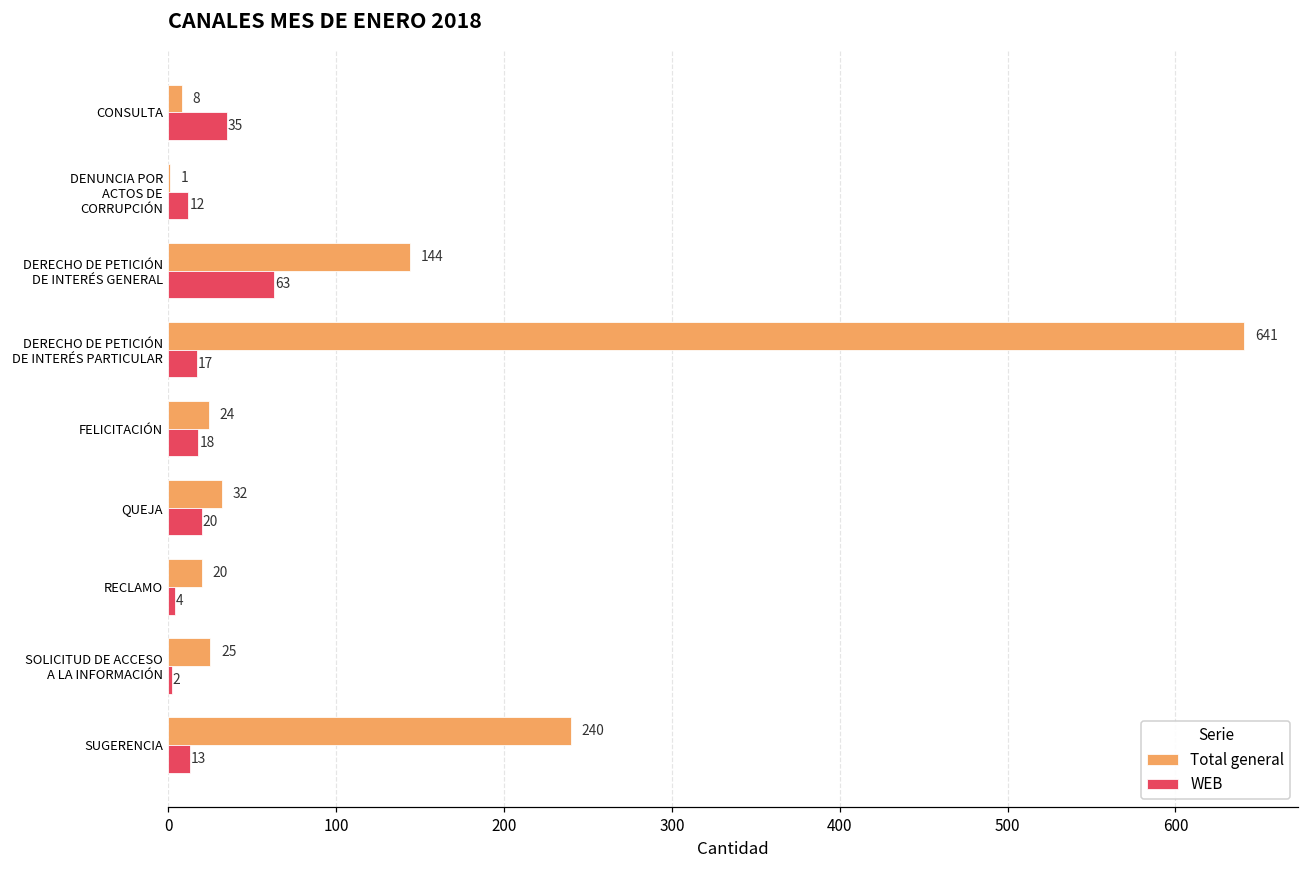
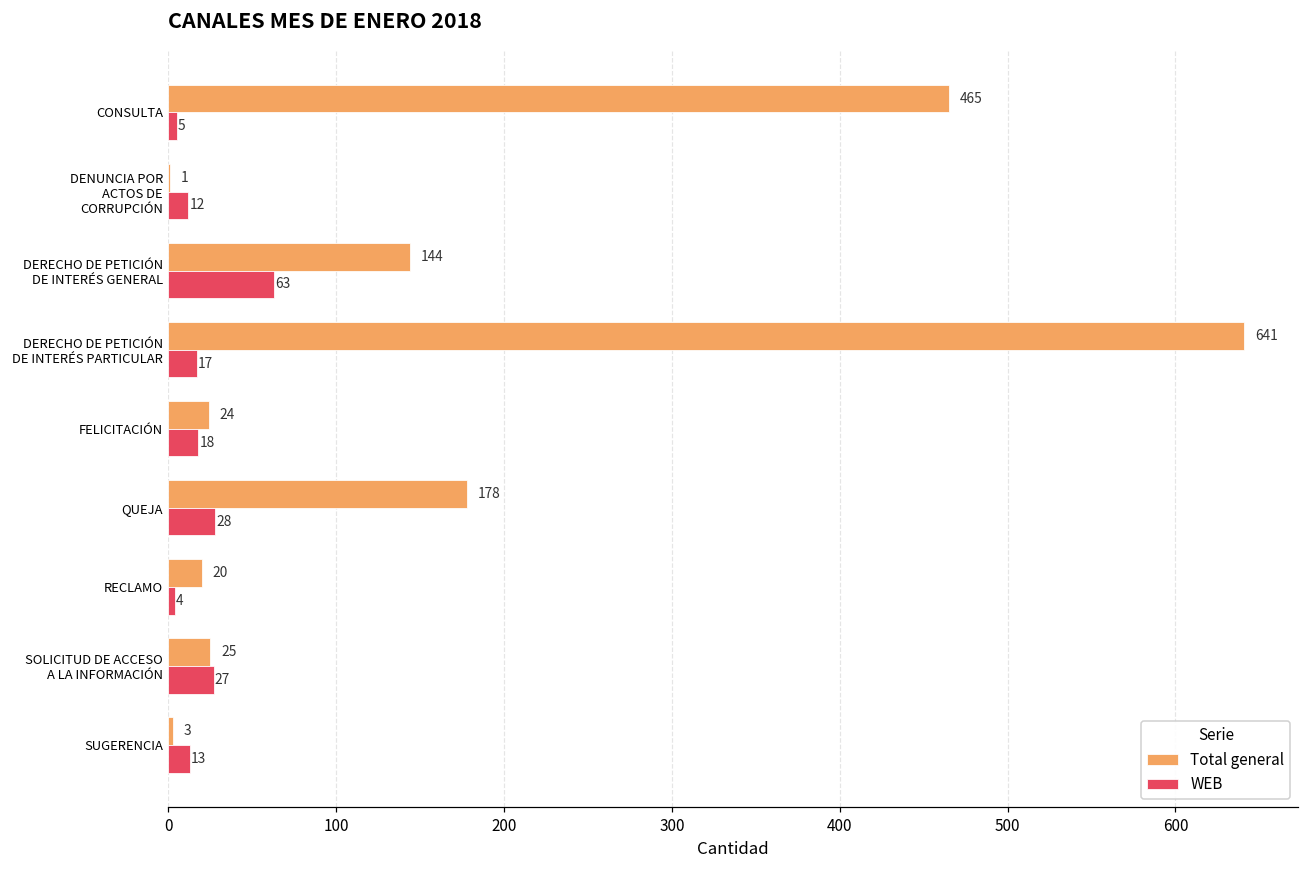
  {
    "Total general": {
-     "CONSULTA": 8,
+     "CONSULTA": 465,
      "DENUNCIA POR ACTOS DE CORRUPCIÓN": 1,
      "DERECHO DE PETICIÓN DE INTERÉS GENERAL": 144,
      "DERECHO DE PETICIÓN DE INTERÉS PARTICULAR": 641,
      "FELICITACIÓN": 24,
-     "QUEJA": 32,
+     "QUEJA": 178,
      "RECLAMO": 20,
      "SOLICITUD DE ACCESO A LA INFORMACIÓN": 25,
-     "SUGERENCIA": 240
+     "SUGERENCIA": 3
    },
    "WEB": {
-     "CONSULTA": 35,
+     "CONSULTA": 5,
      "DENUNCIA POR ACTOS DE CORRUPCIÓN": 12,
      "DERECHO DE PETICIÓN DE INTERÉS GENERAL": 63,
      "DERECHO DE PETICIÓN DE INTERÉS PARTICULAR": 17,
      "FELICITACIÓN": 18,
-     "QUEJA": 20,
+     "QUEJA": 28,
      "RECLAMO": 4,
-     "SOLICITUD DE ACCESO A LA INFORMACIÓN": 2,
+     "SOLICITUD DE ACCESO A LA INFORMACIÓN": 27,
      "SUGERENCIA": 13
    }
  }
